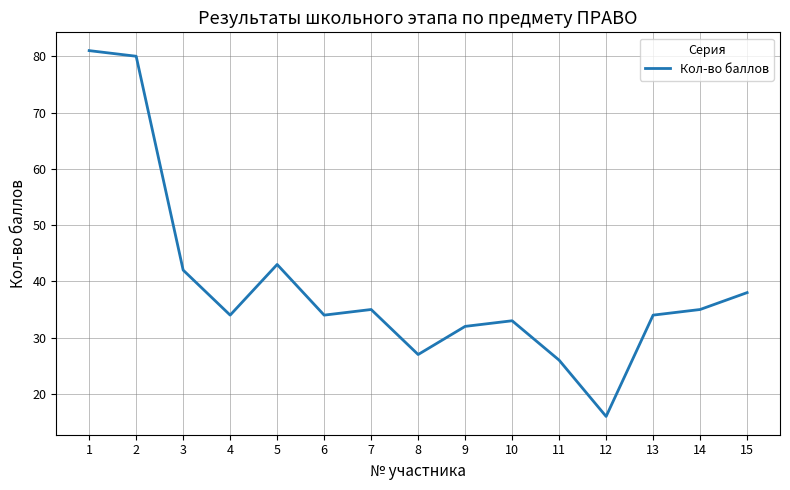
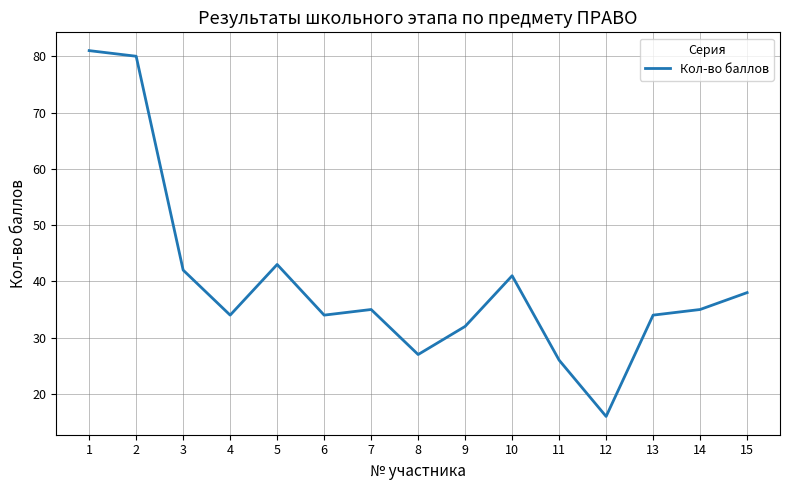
  {
    "1": 81,
    "2": 80,
    "3": 42,
    "4": 34,
    "5": 43,
    "6": 34,
    "7": 35,
    "8": 27,
    "9": 32,
-   "10": 33,
+   "10": 41,
    "11": 26,
    "12": 16,
    "13": 34,
    "14": 35,
    "15": 38
  }
